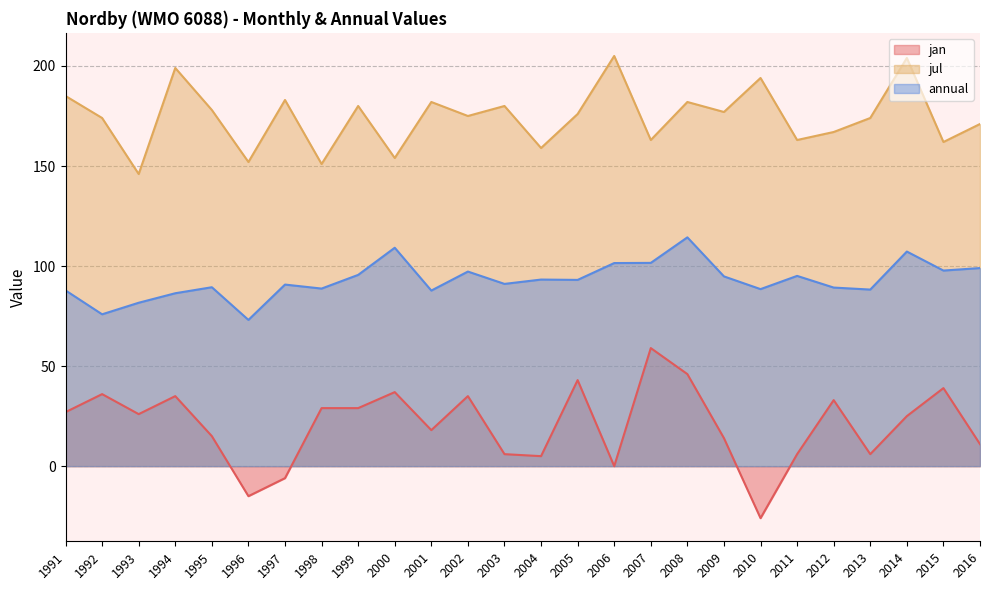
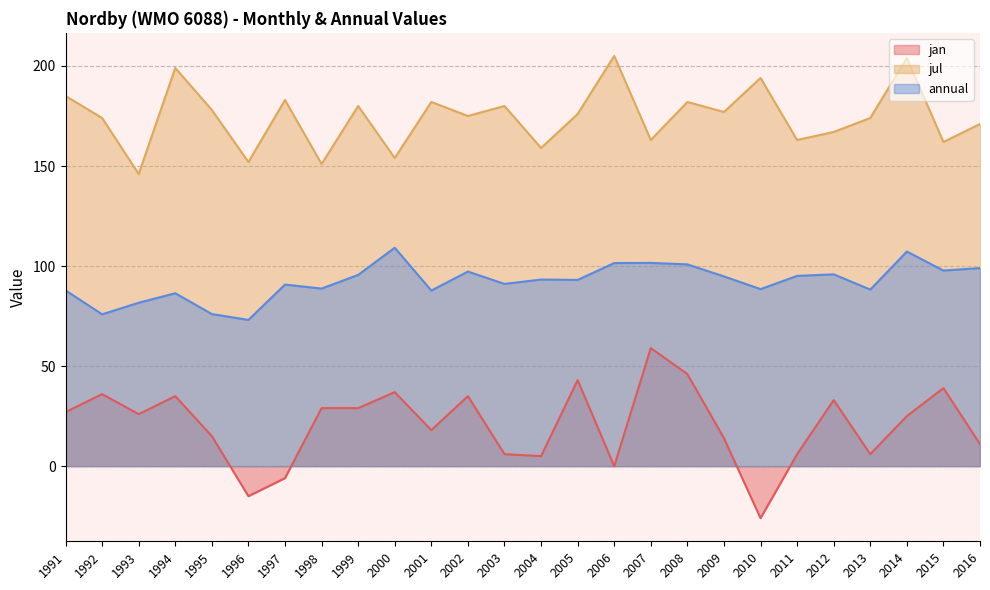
  {
    "annual": {
      "1991": 88,
      "1992": 76,
      "1993": 82,
      "1994": 86,
-     "1995": 89,
+     "1995": 76,
      "1996": 73,
      "1997": 91,
      "1998": 89,
      "1999": 96,
      "2000": 109,
      "2001": 88,
      "2002": 97,
      "2003": 91,
      "2004": 93,
      "2005": 93,
      "2006": 102,
      "2007": 102,
-     "2008": 114,
+     "2008": 101,
      "2009": 95,
      "2010": 88,
      "2011": 95,
-     "2012": 89,
+     "2012": 96,
      "2013": 88,
      "2014": 107,
      "2015": 98,
      "2016": 99
    }
  }
